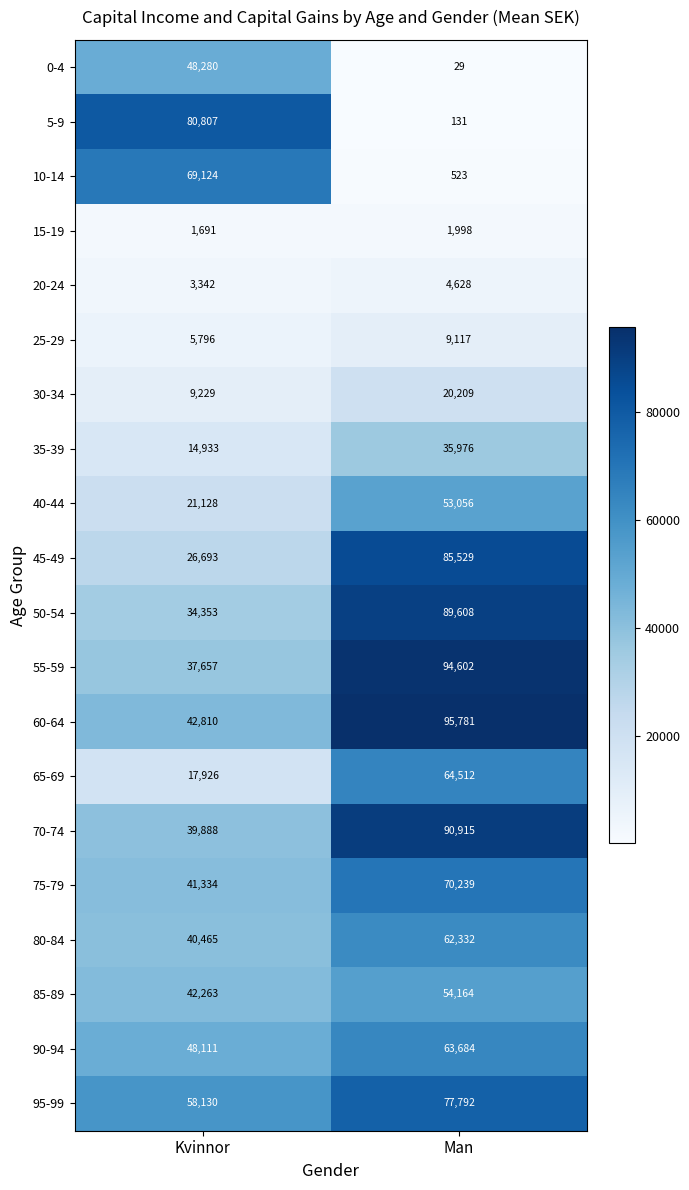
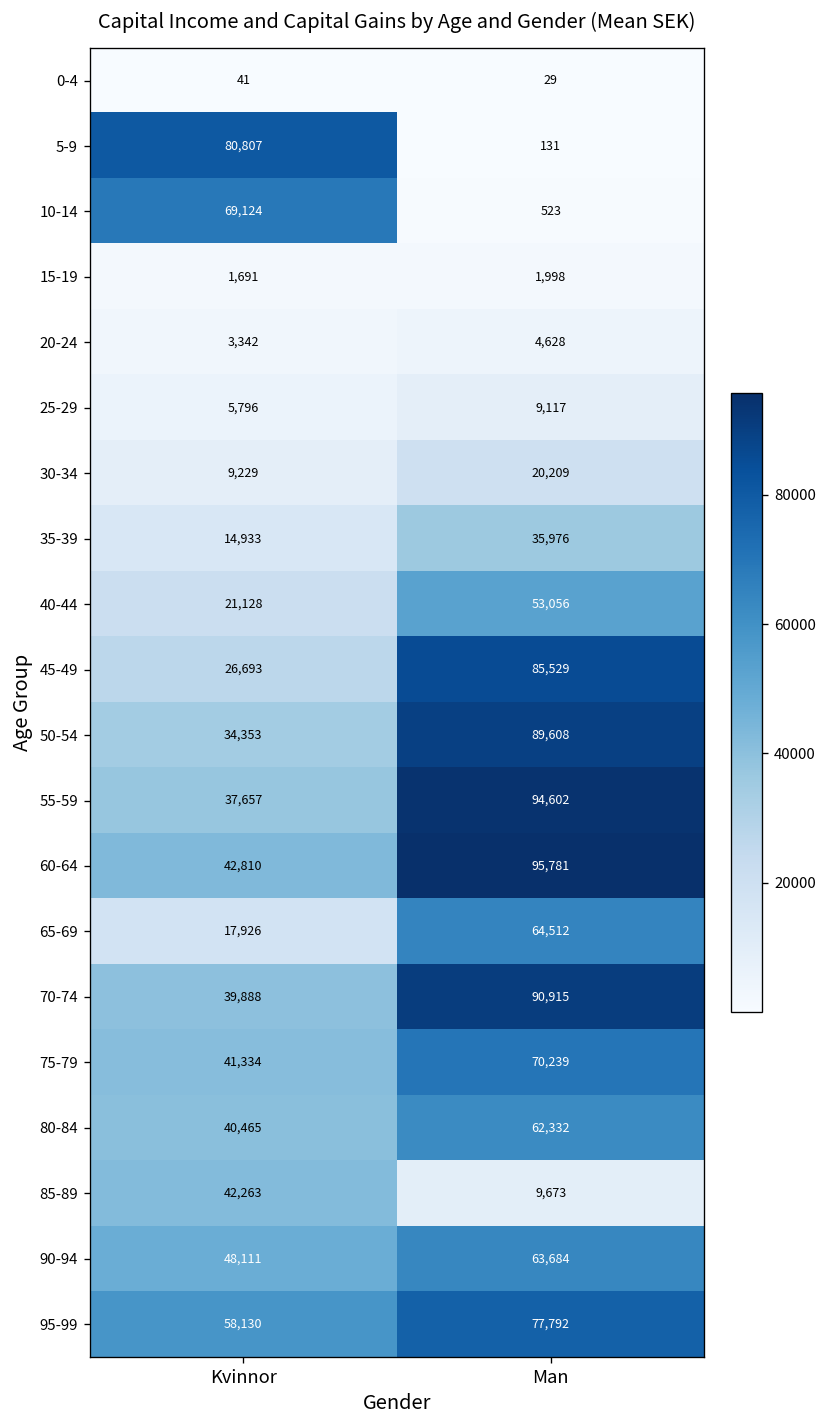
  {
    "0-4": {
-     "Kvinnor": "48,280",
+     "Kvinnor": "41",
      "Man": "29"
    },
    "5-9": {
      "Kvinnor": "80,807",
      "Man": "131"
    },
    "10-14": {
      "Kvinnor": "69,124",
      "Man": "523"
    },
    "15-19": {
      "Kvinnor": "1,691",
      "Man": "1,998"
    },
    "20-24": {
      "Kvinnor": "3,342",
      "Man": "4,628"
    },
    "25-29": {
      "Kvinnor": "5,796",
      "Man": "9,117"
    },
    "30-34": {
      "Kvinnor": "9,229",
      "Man": "20,209"
    },
    "35-39": {
      "Kvinnor": "14,933",
      "Man": "35,976"
    },
    "40-44": {
      "Kvinnor": "21,128",
      "Man": "53,056"
    },
    "45-49": {
      "Kvinnor": "26,693",
      "Man": "85,529"
    },
    "50-54": {
      "Kvinnor": "34,353",
      "Man": "89,608"
    },
    "55-59": {
      "Kvinnor": "37,657",
      "Man": "94,602"
    },
    "60-64": {
      "Kvinnor": "42,810",
      "Man": "95,781"
    },
    "65-69": {
      "Kvinnor": "17,926",
      "Man": "64,512"
    },
    "70-74": {
      "Kvinnor": "39,888",
      "Man": "90,915"
    },
    "75-79": {
      "Kvinnor": "41,334",
      "Man": "70,239"
    },
    "80-84": {
      "Kvinnor": "40,465",
      "Man": "62,332"
    },
    "85-89": {
      "Kvinnor": "42,263",
-     "Man": "54,164"
+     "Man": "9,673"
    },
    "90-94": {
      "Kvinnor": "48,111",
      "Man": "63,684"
    },
    "95-99": {
      "Kvinnor": "58,130",
      "Man": "77,792"
    }
  }
